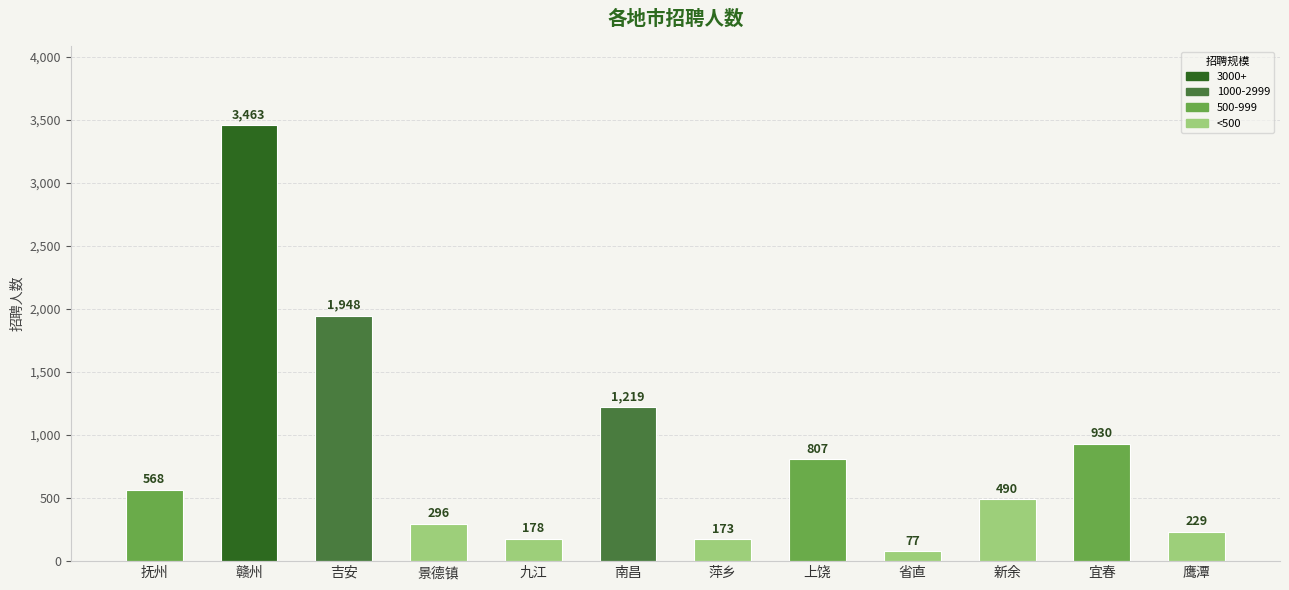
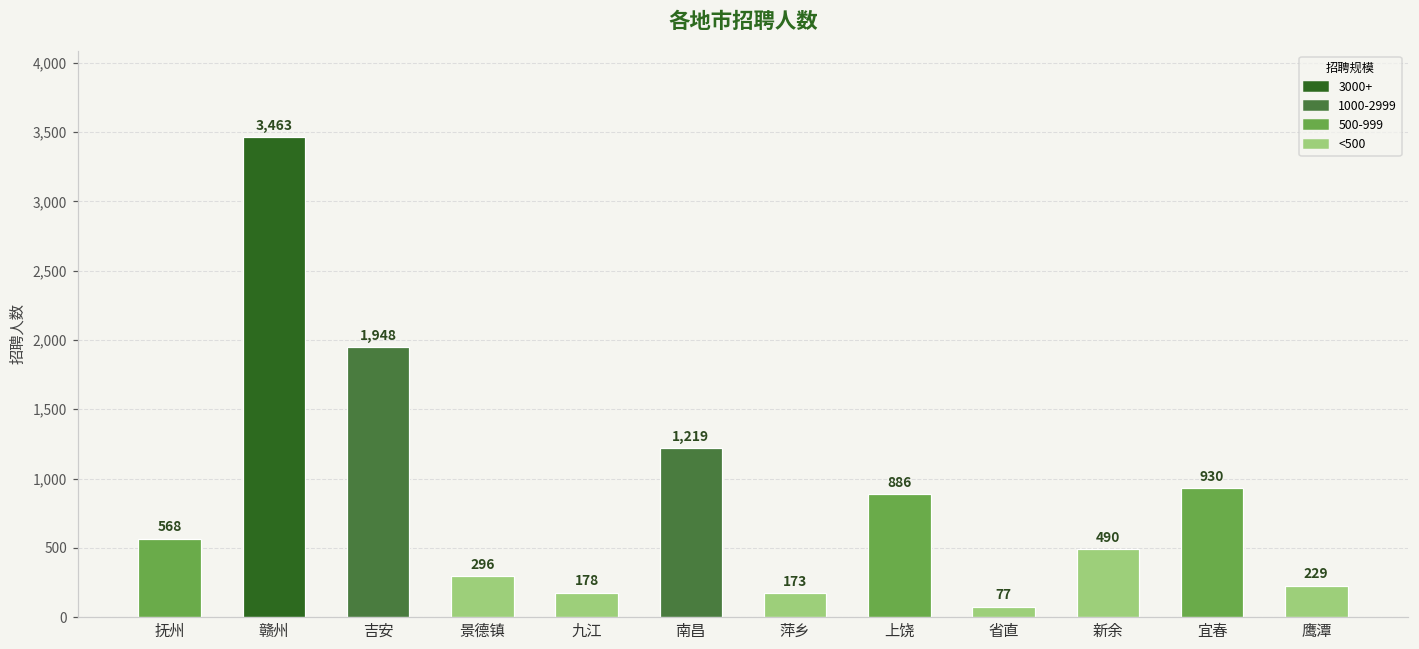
  {
    "抚州": "568",
    "赣州": "3,463",
    "吉安": "1,948",
    "景德镇": "296",
    "九江": "178",
    "南昌": "1,219",
    "萍乡": "173",
-   "上饶": "807",
+   "上饶": "886",
    "省直": "77",
    "新余": "490",
    "宜春": "930",
    "鹰潭": "229"
  }
